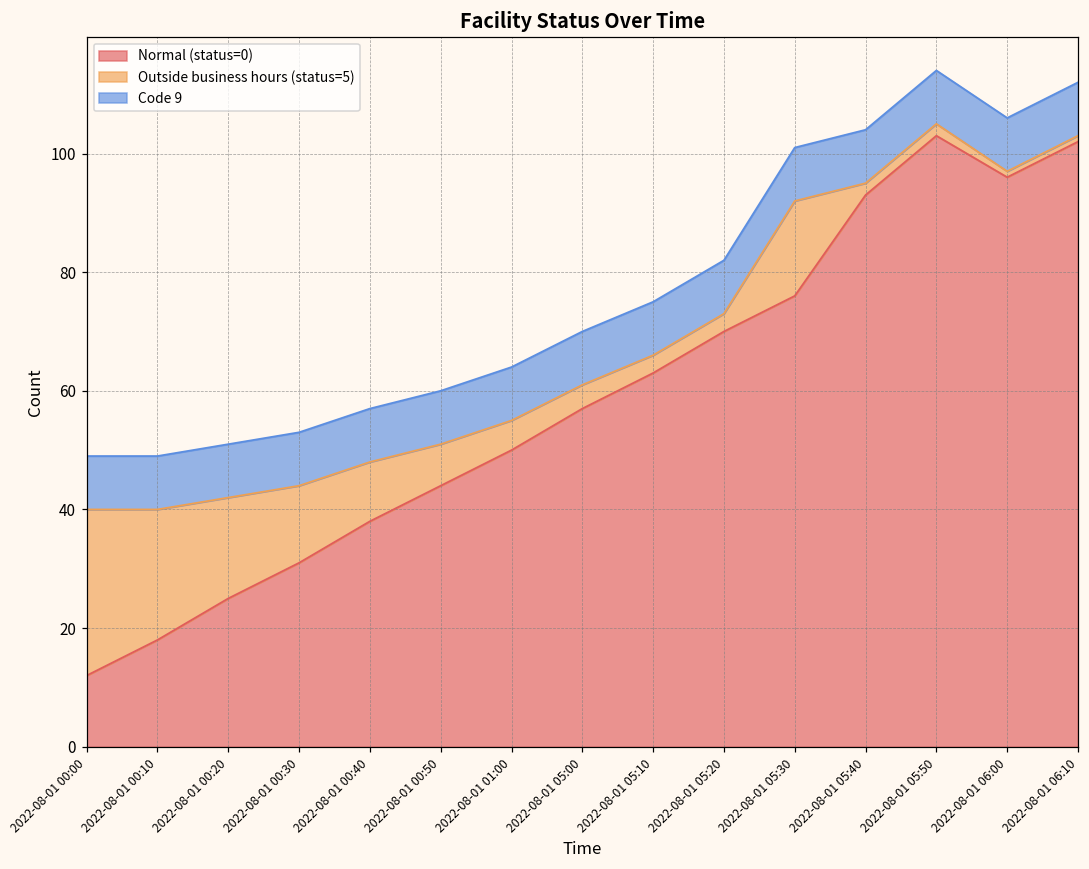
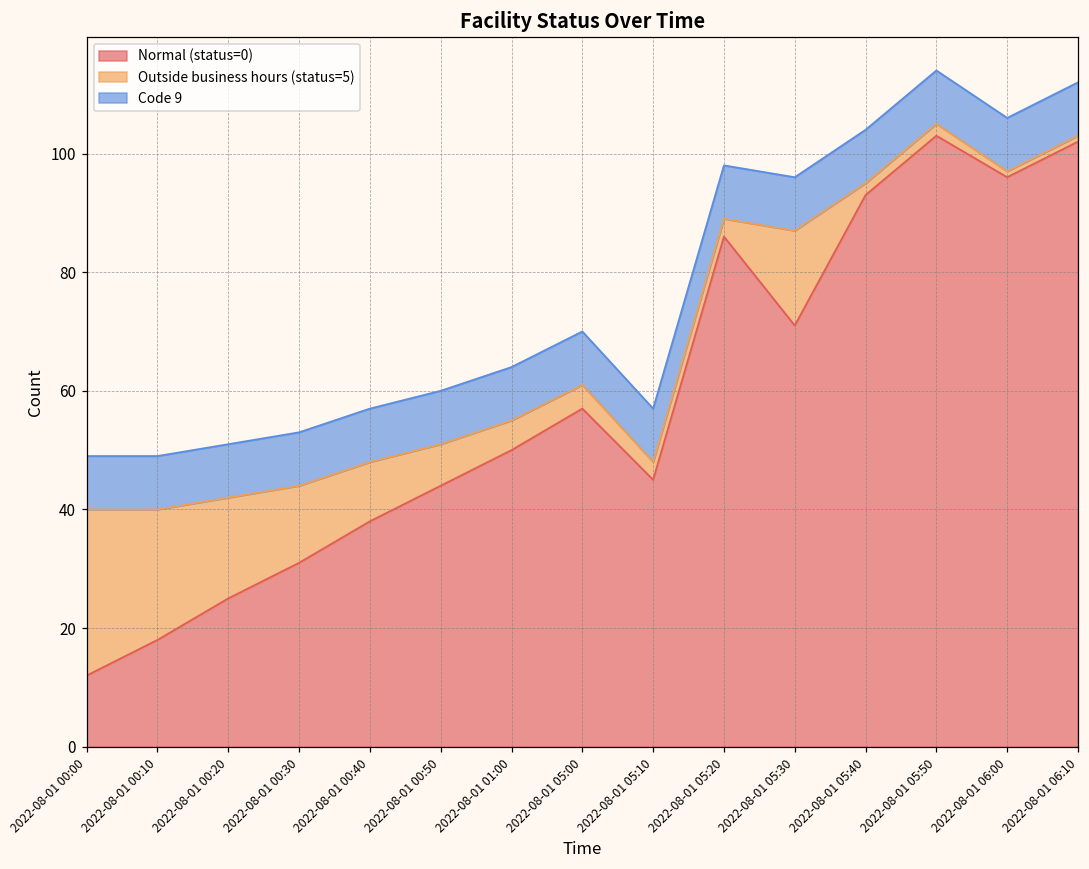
  {
    "Normal (status=0)": {
      "2022-08-01 00:00": 12,
      "2022-08-01 00:10": 18,
      "2022-08-01 00:20": 25,
      "2022-08-01 00:30": 31,
      "2022-08-01 00:40": 38,
      "2022-08-01 00:50": 44,
      "2022-08-01 01:00": 50,
      "2022-08-01 05:00": 57,
-     "2022-08-01 05:10": 63,
-     "2022-08-01 05:20": 70,
-     "2022-08-01 05:30": 76,
+     "2022-08-01 05:10": 45,
+     "2022-08-01 05:20": 86,
+     "2022-08-01 05:30": 71,
      "2022-08-01 05:40": 93,
      "2022-08-01 05:50": 103,
      "2022-08-01 06:00": 96,
      "2022-08-01 06:10": 102
    },
    "Outside business hours (status=5)": {
      "2022-08-01 00:00": 28,
      "2022-08-01 00:10": 22,
      "2022-08-01 00:20": 17,
      "2022-08-01 00:30": 13,
      "2022-08-01 00:40": 10,
      "2022-08-01 00:50": 7,
      "2022-08-01 01:00": 5,
      "2022-08-01 05:00": 4,
      "2022-08-01 05:10": 3,
      "2022-08-01 05:20": 3,
      "2022-08-01 05:30": 16,
      "2022-08-01 05:40": 2,
      "2022-08-01 05:50": 2,
      "2022-08-01 06:00": 1,
      "2022-08-01 06:10": 1
    },
    "Code 9": {
      "2022-08-01 00:00": 9,
      "2022-08-01 00:10": 9,
      "2022-08-01 00:20": 9,
      "2022-08-01 00:30": 9,
      "2022-08-01 00:40": 9,
      "2022-08-01 00:50": 9,
      "2022-08-01 01:00": 9,
      "2022-08-01 05:00": 9,
      "2022-08-01 05:10": 9,
      "2022-08-01 05:20": 9,
      "2022-08-01 05:30": 9,
      "2022-08-01 05:40": 9,
      "2022-08-01 05:50": 9,
      "2022-08-01 06:00": 9,
      "2022-08-01 06:10": 9
    }
  }
